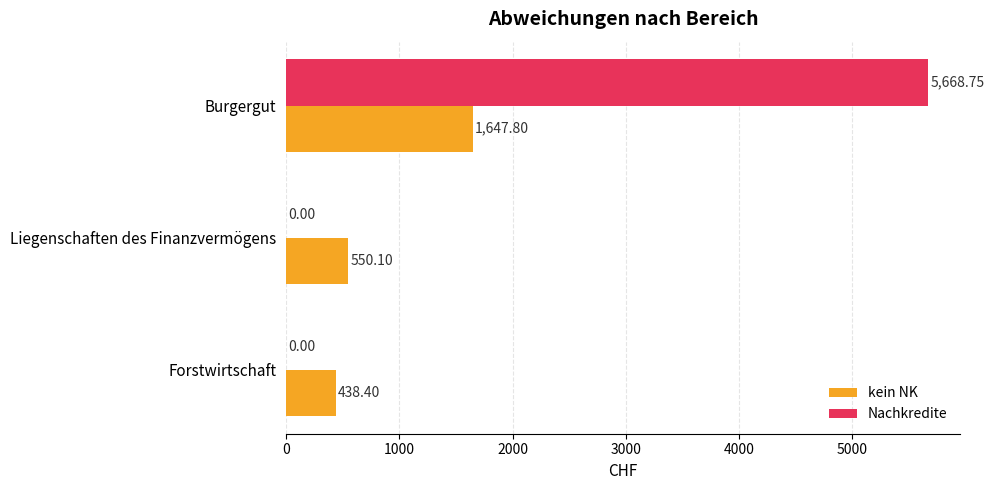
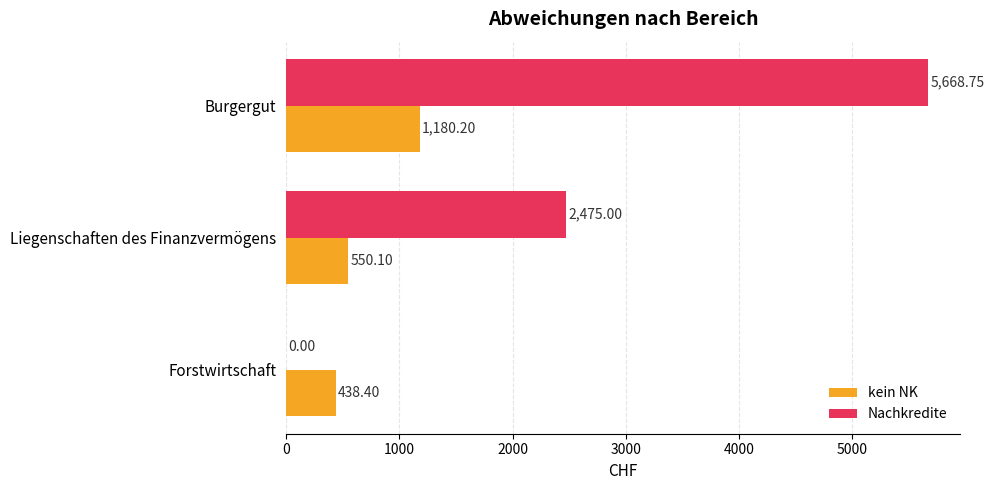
  {
    "kein NK": {
-     "Burgergut": "1,647.80",
+     "Burgergut": "1,180.20",
      "Liegenschaften des Finanzvermögens": "550.10",
      "Forstwirtschaft": "438.40"
    },
    "Nachkredite": {
      "Burgergut": "5,668.75",
-     "Liegenschaften des Finanzvermögens": "0.00",
+     "Liegenschaften des Finanzvermögens": "2,475.00",
      "Forstwirtschaft": "0.00"
    }
  }
